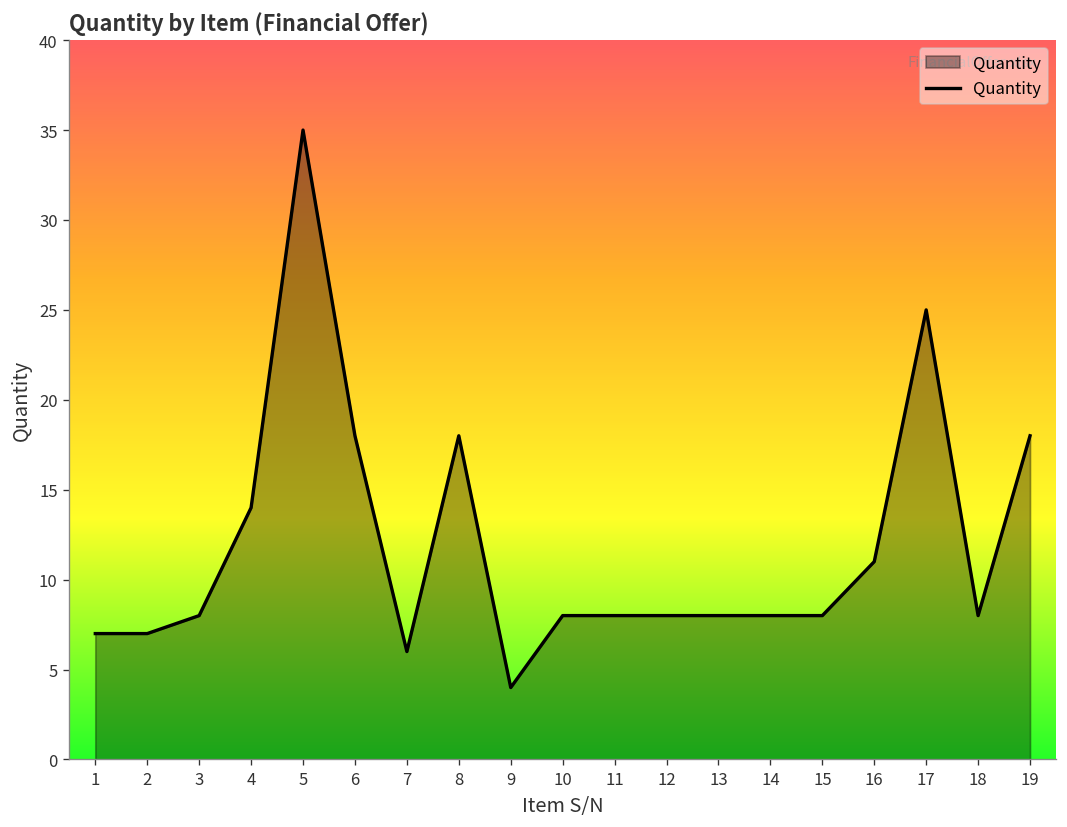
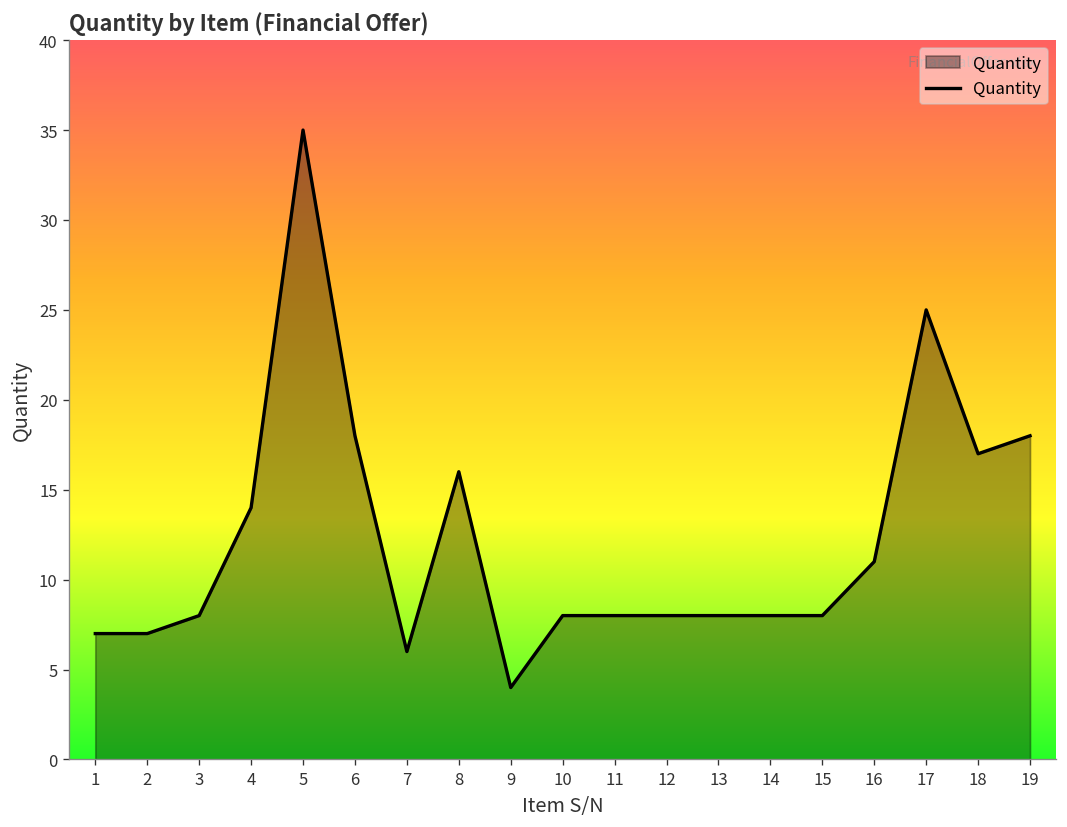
  {
    "1": 7,
    "2": 7,
    "3": 8,
    "4": 14,
    "5": 35,
    "6": 18,
    "7": 6,
-   "8": 18,
+   "8": 16,
    "9": 4,
    "10": 8,
    "11": 8,
    "12": 8,
    "13": 8,
    "14": 8,
    "15": 8,
    "16": 11,
    "17": 25,
-   "18": 8,
+   "18": 17,
    "19": 18
  }
